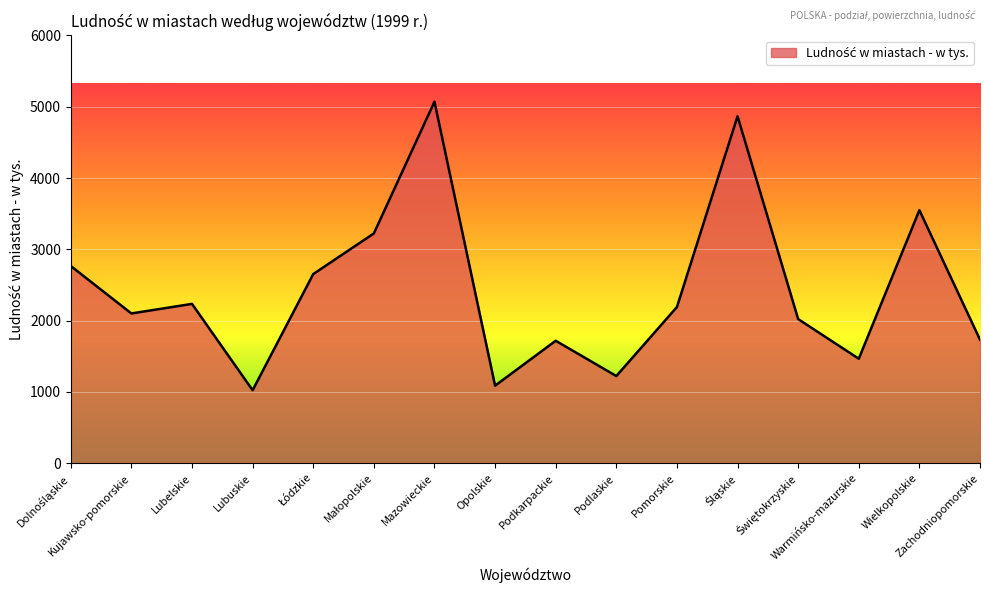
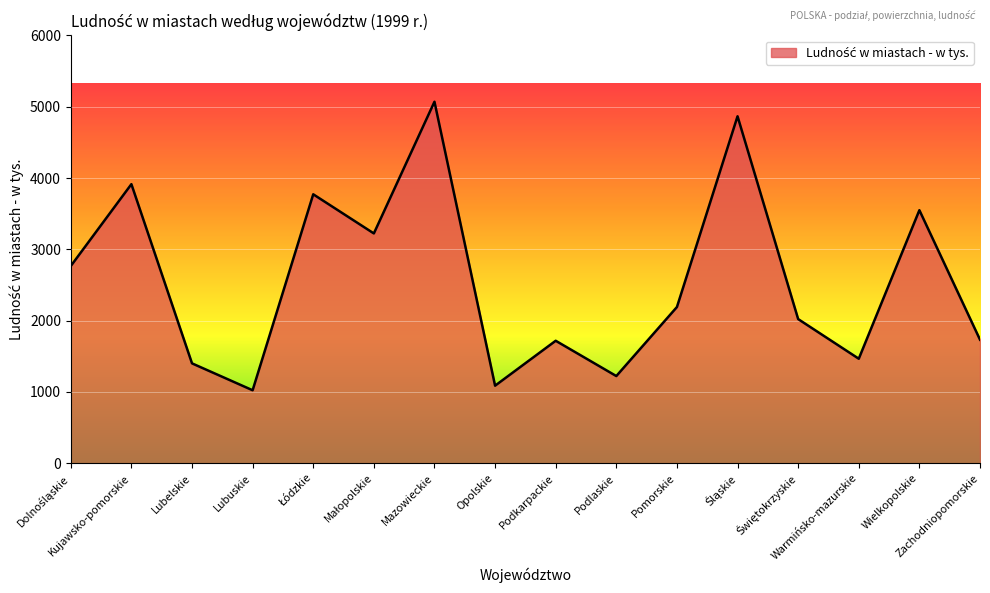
  {
    "Dolnośląskie": 2800,
-   "Kujawsko-pomorskie": 2100,
-   "Lubelskie": 2200,
+   "Kujawsko-pomorskie": 3900,
+   "Lubelskie": 1400,
    "Lubuskie": 1000,
-   "Łódzkie": 2700,
+   "Łódzkie": 3800,
    "Małopolskie": 3200,
    "Mazowieckie": 5100,
    "Opolskie": 1100,
    "Podkarpackie": 1700,
    "Podlaskie": 1200,
    "Pomorskie": 2200,
    "Śląskie": 4900,
    "Świętokrzyskie": 2000,
    "Warmińsko-mazurskie": 1500,
    "Wielkopolskie": 3500,
    "Zachodniopomorskie": 1700
  }
